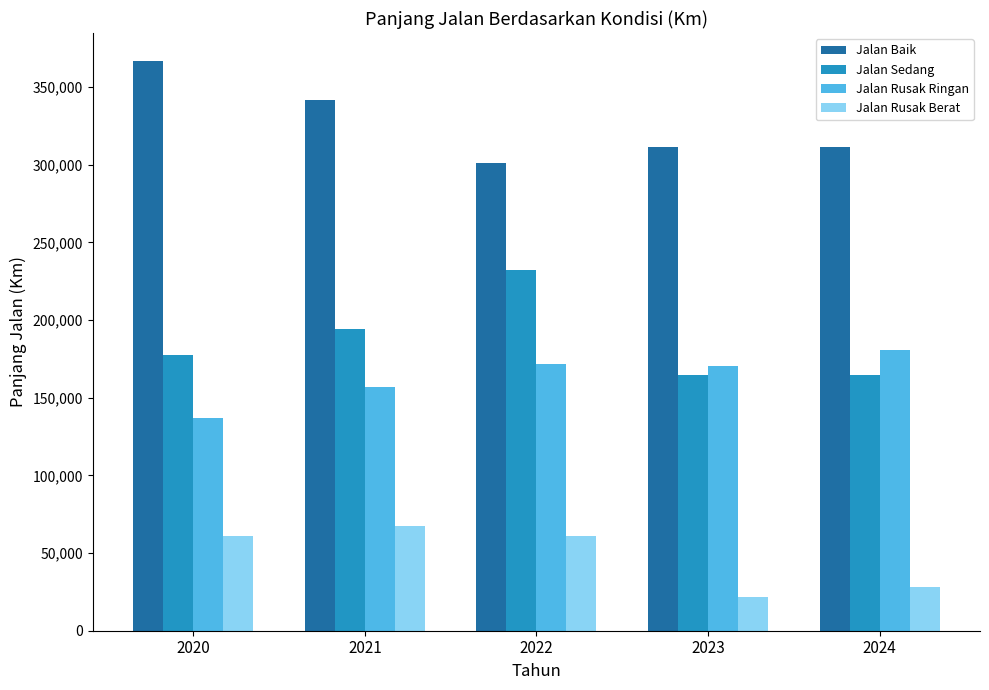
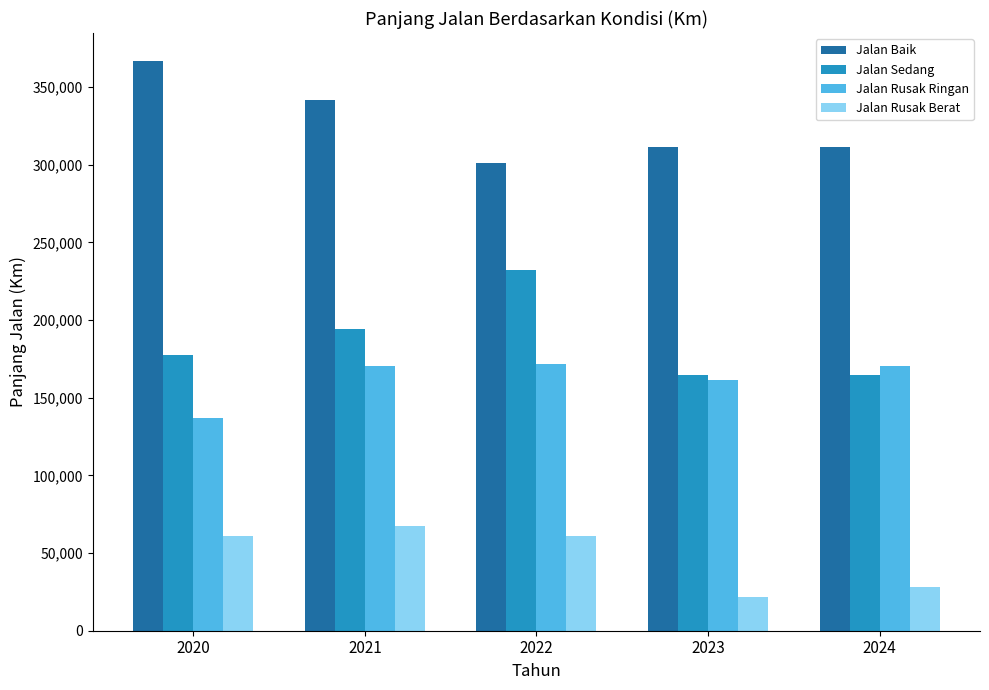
  {
    "Jalan Rusak Ringan": {
      "2020": "137,000",
-     "2021": "157,000",
+     "2021": "170,000",
      "2022": "172,000",
-     "2023": "170,000",
-     "2024": "181,000"
+     "2023": "162,000",
+     "2024": "170,000"
    },
    "Jalan Rusak Berat": {
      "2020": "61,000",
      "2021": "67,000",
      "2022": "61,000",
      "2023": "22,000",
      "2024": "28,000"
    }
  }
